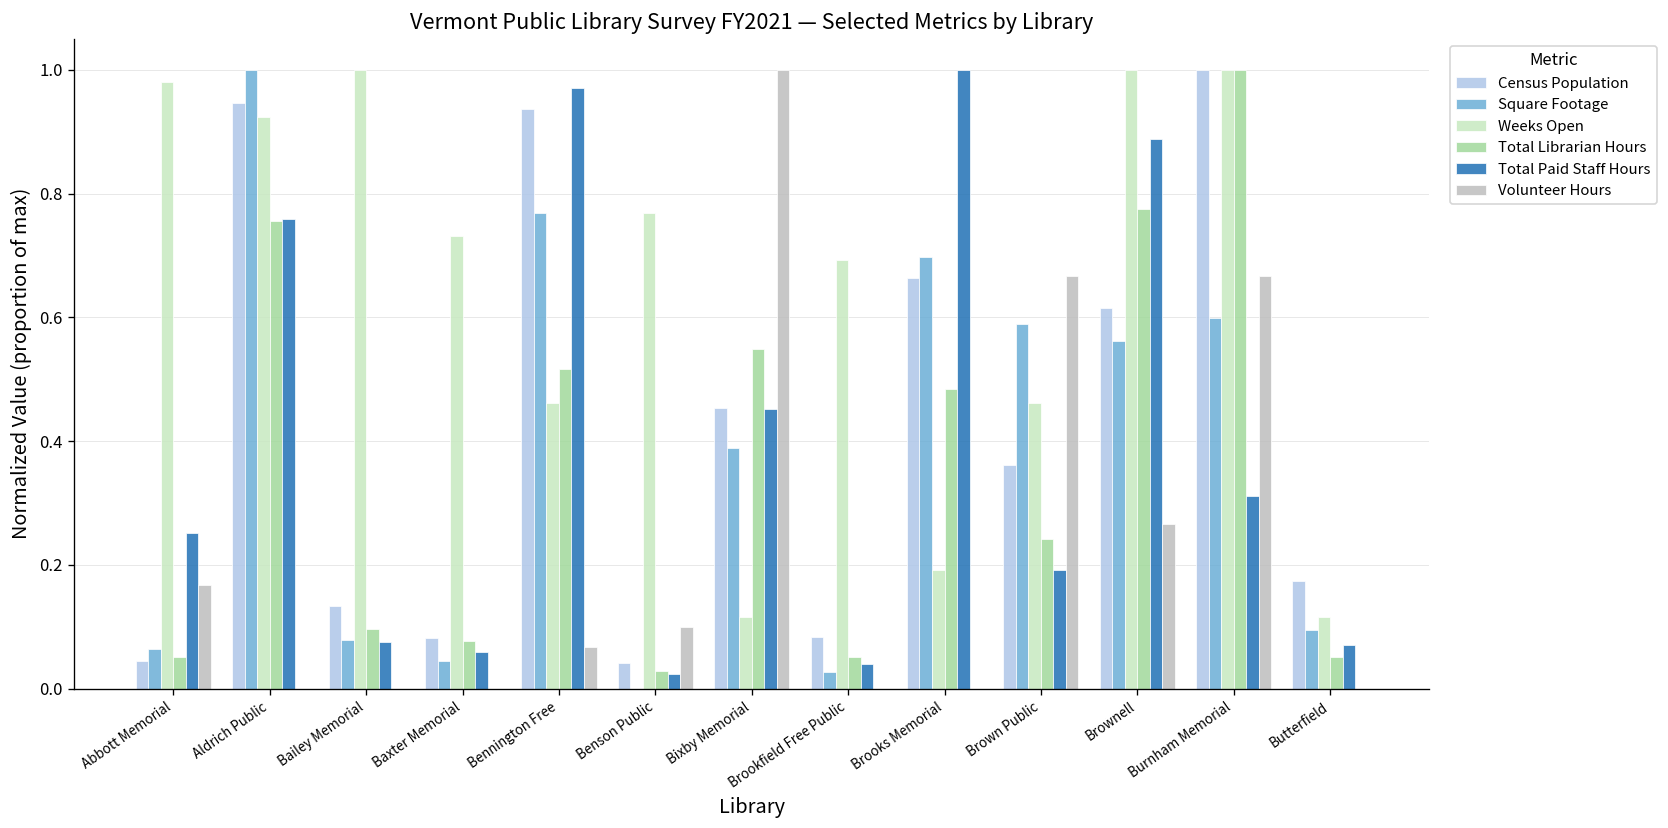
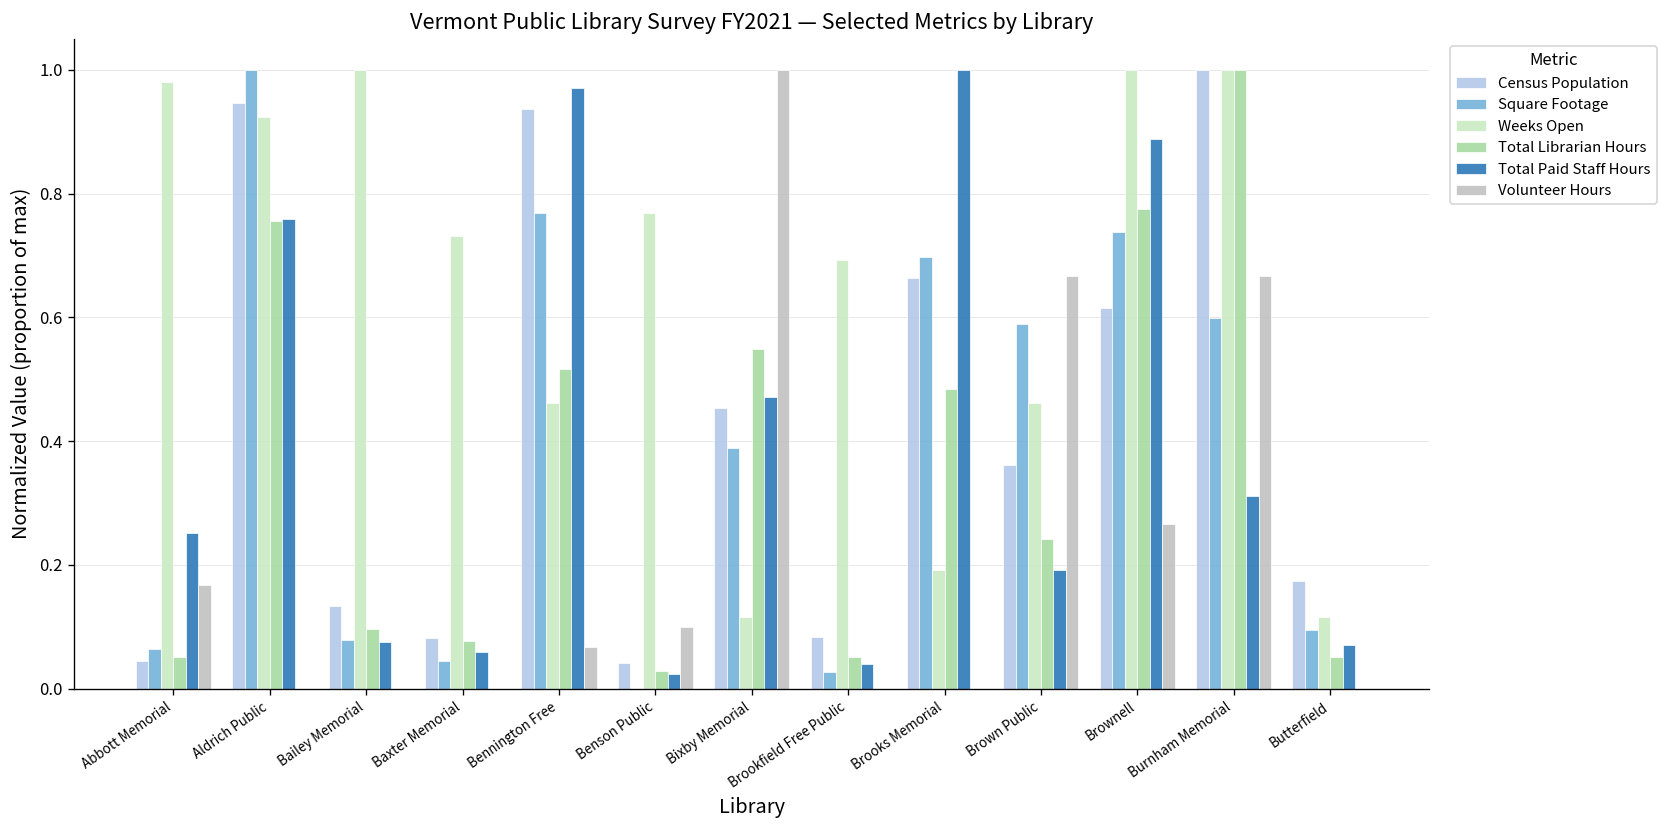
  {
    "Square Footage": {
      "Abbott Memorial": 0.06,
      "Aldrich Public": 1.00,
      "Bailey Memorial": 0.08,
      "Baxter Memorial": 0.04,
      "Bennington Free": 0.77,
      "Benson Public": 0.00,
      "Bixby Memorial": 0.39,
      "Brookfield Free Public": 0.03,
      "Brooks Memorial": 0.70,
      "Brown Public": 0.59,
-     "Brownell": 0.56,
+     "Brownell": 0.74,
      "Burnham Memorial": 0.60,
      "Butterfield": 0.10
    },
    "Total Paid Staff Hours": {
      "Abbott Memorial": 0.25,
      "Aldrich Public": 0.76,
      "Bailey Memorial": 0.07,
      "Baxter Memorial": 0.06,
      "Bennington Free": 0.97,
      "Benson Public": 0.02,
-     "Bixby Memorial": 0.45,
+     "Bixby Memorial": 0.47,
      "Brookfield Free Public": 0.04,
      "Brooks Memorial": 1.00,
      "Brown Public": 0.19,
      "Brownell": 0.89,
      "Burnham Memorial": 0.31,
      "Butterfield": 0.07
    }
  }
